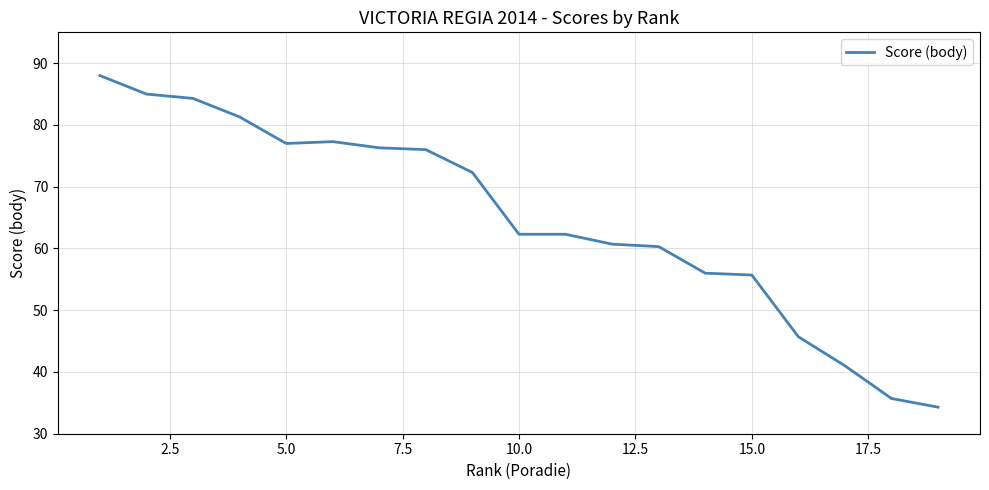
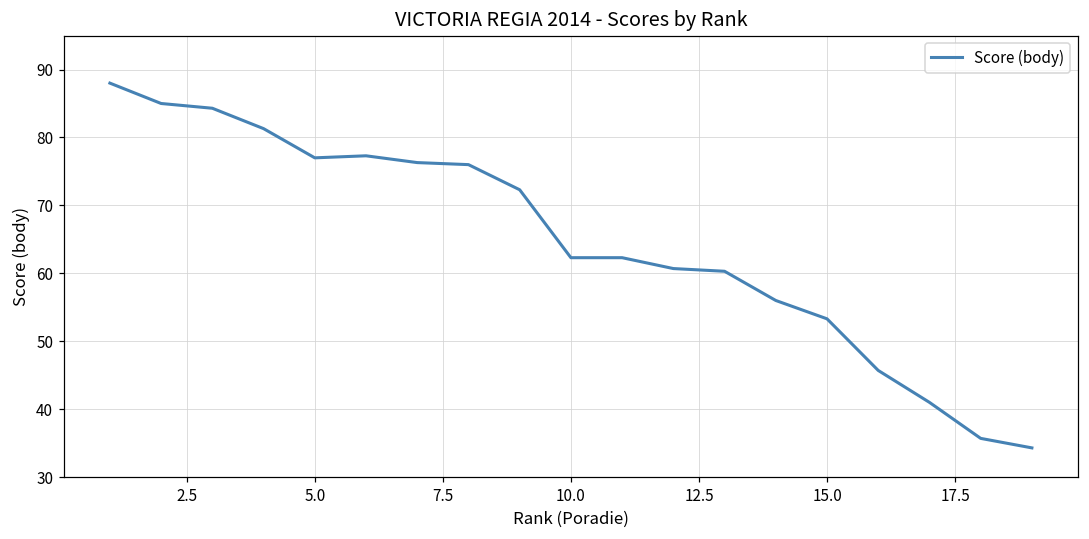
  {
    "5.0": 77,
    "10.0": 62,
-   "15.0": 56
+   "15.0": 53
  }
